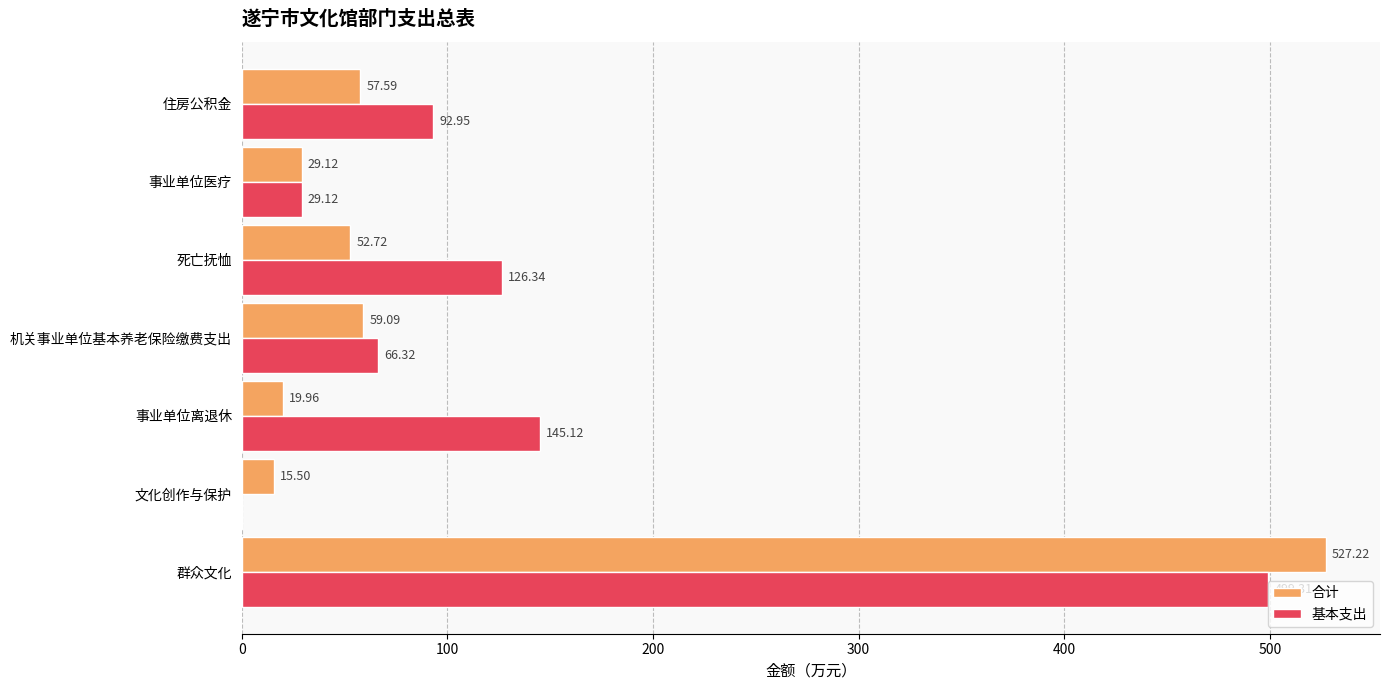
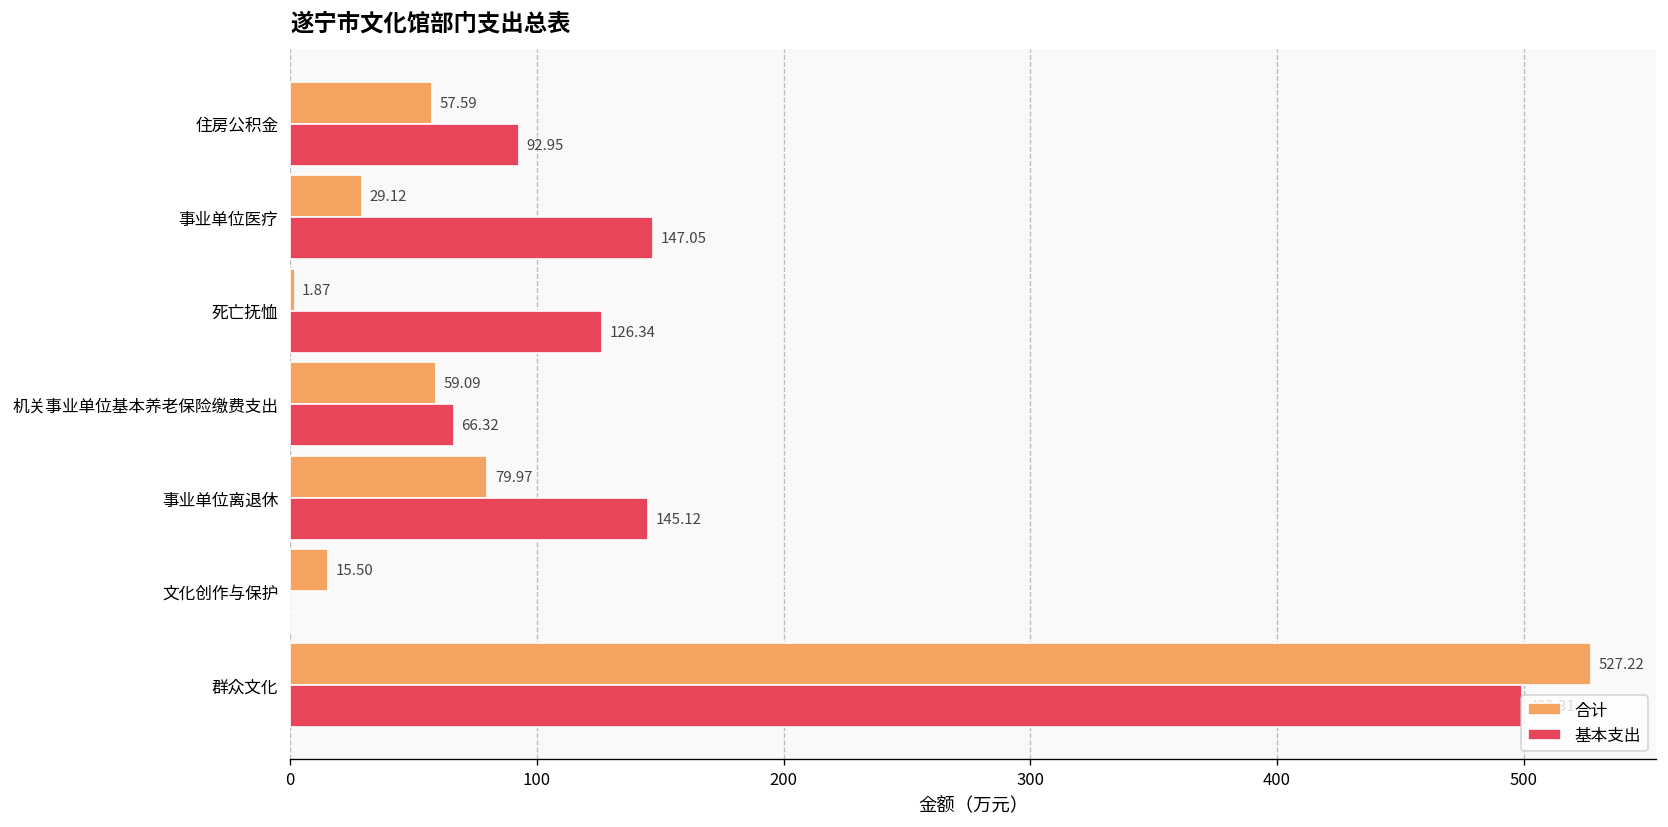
  {
    "合计": {
      "住房公积金": 57.59,
      "事业单位医疗": 29.12,
-     "死亡抚恤": 52.72,
+     "死亡抚恤": 1.87,
      "机关事业单位基本养老保险缴费支出": 59.09,
-     "事业单位离退休": 19.96,
+     "事业单位离退休": 79.97,
      "文化创作与保护": 15.50,
      "群众文化": 527.22
    },
    "基本支出": {
      "住房公积金": 92.95,
-     "事业单位医疗": 29.12,
+     "事业单位医疗": 147.05,
      "死亡抚恤": 126.34,
      "机关事业单位基本养老保险缴费支出": 66.32,
      "事业单位离退休": 145.12
    }
  }
